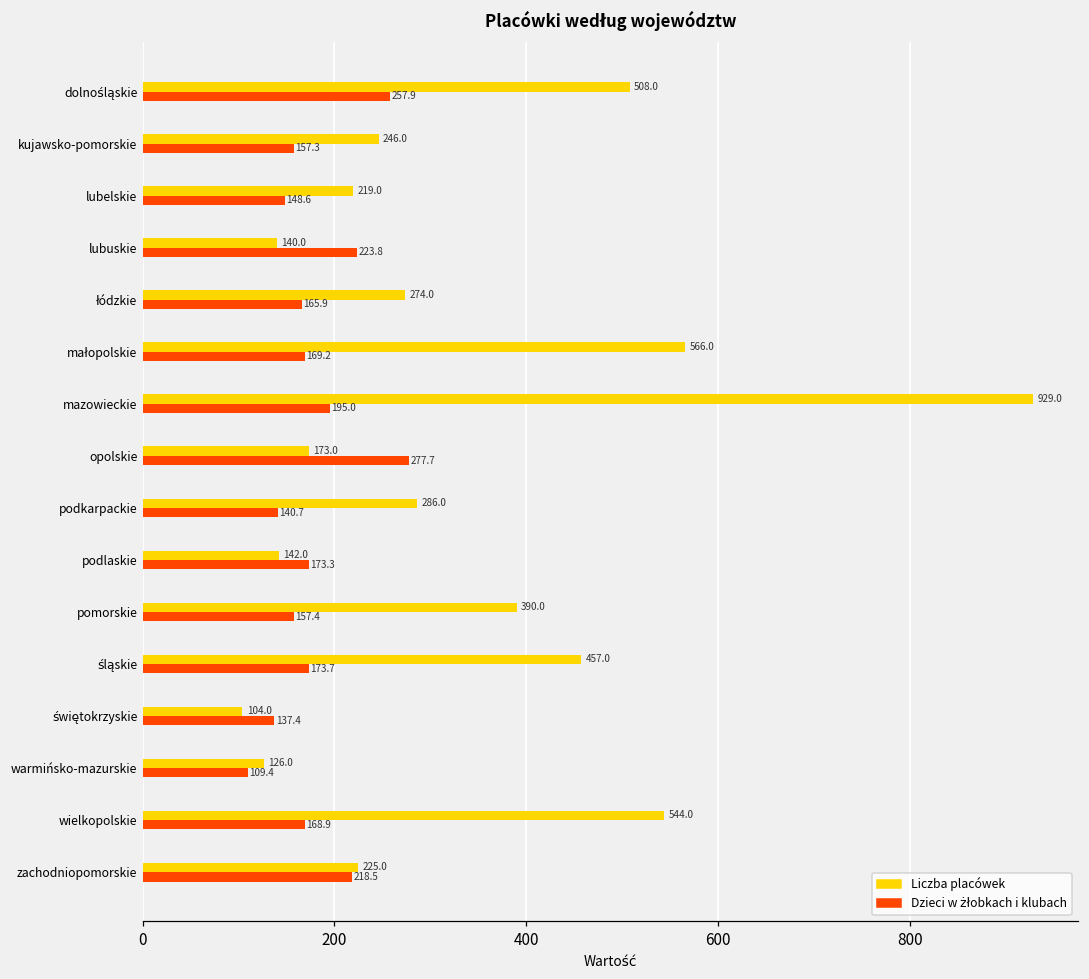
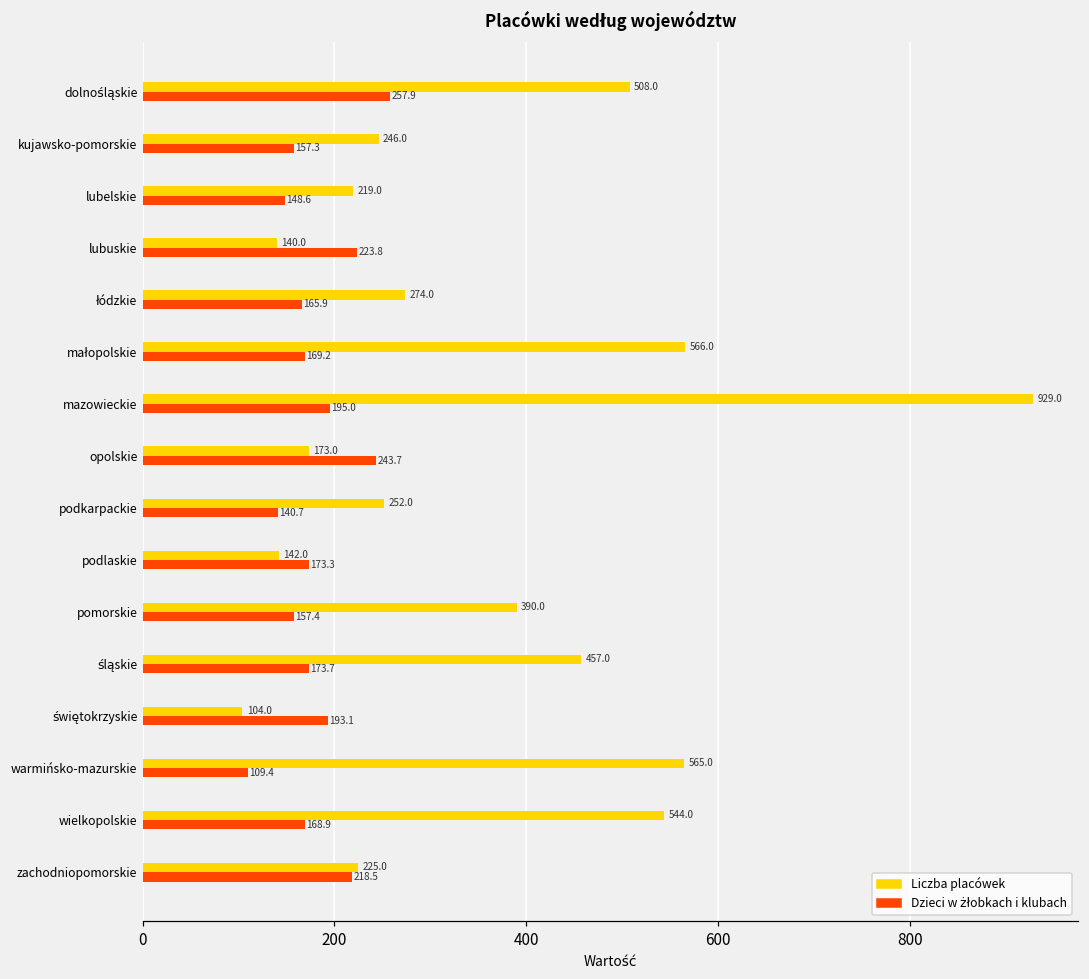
  {
    "Liczba placówek": {
      "dolnośląskie": 508.0,
      "kujawsko-pomorskie": 246.0,
      "lubelskie": 219.0,
      "lubuskie": 140.0,
      "łódzkie": 274.0,
      "małopolskie": 566.0,
      "mazowieckie": 929.0,
      "opolskie": 173.0,
-     "podkarpackie": 286.0,
+     "podkarpackie": 252.0,
      "podlaskie": 142.0,
      "pomorskie": 390.0,
      "śląskie": 457.0,
      "świętokrzyskie": 104.0,
-     "warmińsko-mazurskie": 126.0,
+     "warmińsko-mazurskie": 565.0,
      "wielkopolskie": 544.0,
      "zachodniopomorskie": 225.0
    },
    "Dzieci w żłobkach i klubach": {
      "dolnośląskie": 257.9,
      "kujawsko-pomorskie": 157.3,
      "lubelskie": 148.6,
      "lubuskie": 223.8,
      "łódzkie": 165.9,
      "małopolskie": 169.2,
      "mazowieckie": 195.0,
-     "opolskie": 277.7,
+     "opolskie": 243.7,
      "podkarpackie": 140.7,
      "podlaskie": 173.3,
      "pomorskie": 157.4,
      "śląskie": 173.7,
-     "świętokrzyskie": 137.4,
+     "świętokrzyskie": 193.1,
      "warmińsko-mazurskie": 109.4,
      "wielkopolskie": 168.9,
      "zachodniopomorskie": 218.5
    }
  }
